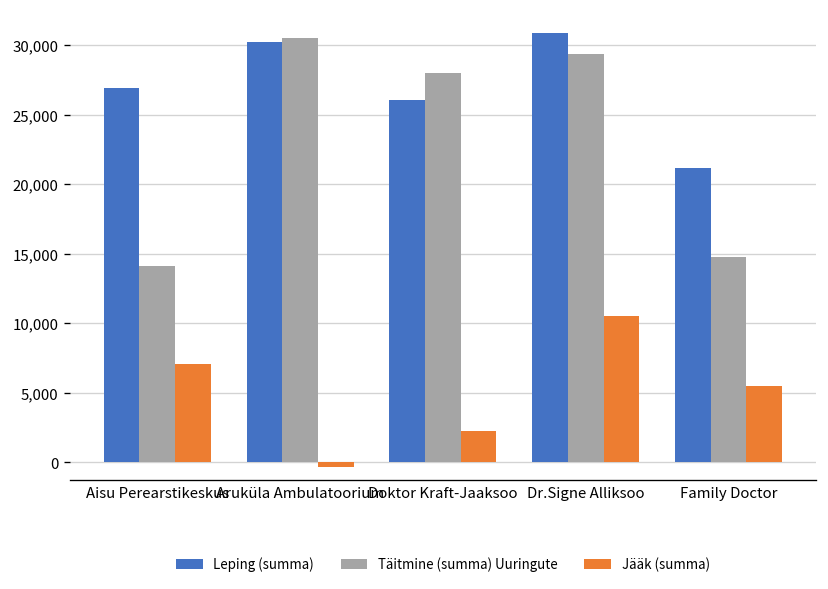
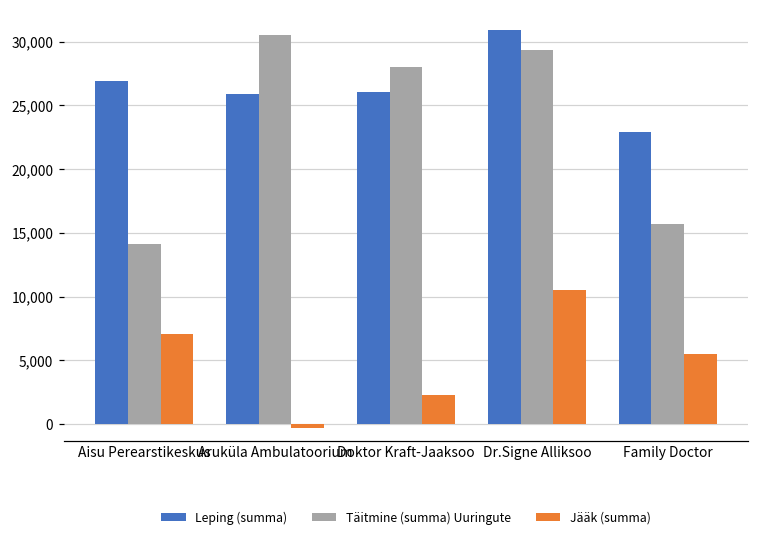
  {
    "Leping (summa)": {
      "Aisu Perearstikeskus": "26,900",
-     "Aruküla Ambulatoorium": "30,200",
+     "Aruküla Ambulatoorium": "25,900",
      "Doktor Kraft-Jaaksoo": "26,100",
      "Dr.Signe Alliksoo": "30,900",
-     "Family Doctor": "21,100"
+     "Family Doctor": "22,900"
    },
    "Täitmine (summa) Uuringute": {
      "Aisu Perearstikeskus": "14,100",
      "Aruküla Ambulatoorium": "30,500",
      "Doktor Kraft-Jaaksoo": "28,000",
      "Dr.Signe Alliksoo": "29,400",
-     "Family Doctor": "14,800"
+     "Family Doctor": "15,700"
    },
    "Jääk (summa)": {
      "Aisu Perearstikeskus": "7,100",
      "Aruküla Ambulatoorium": "-300",
      "Doktor Kraft-Jaaksoo": "2,300",
      "Dr.Signe Alliksoo": "10,500",
      "Family Doctor": "5,500"
    }
  }
